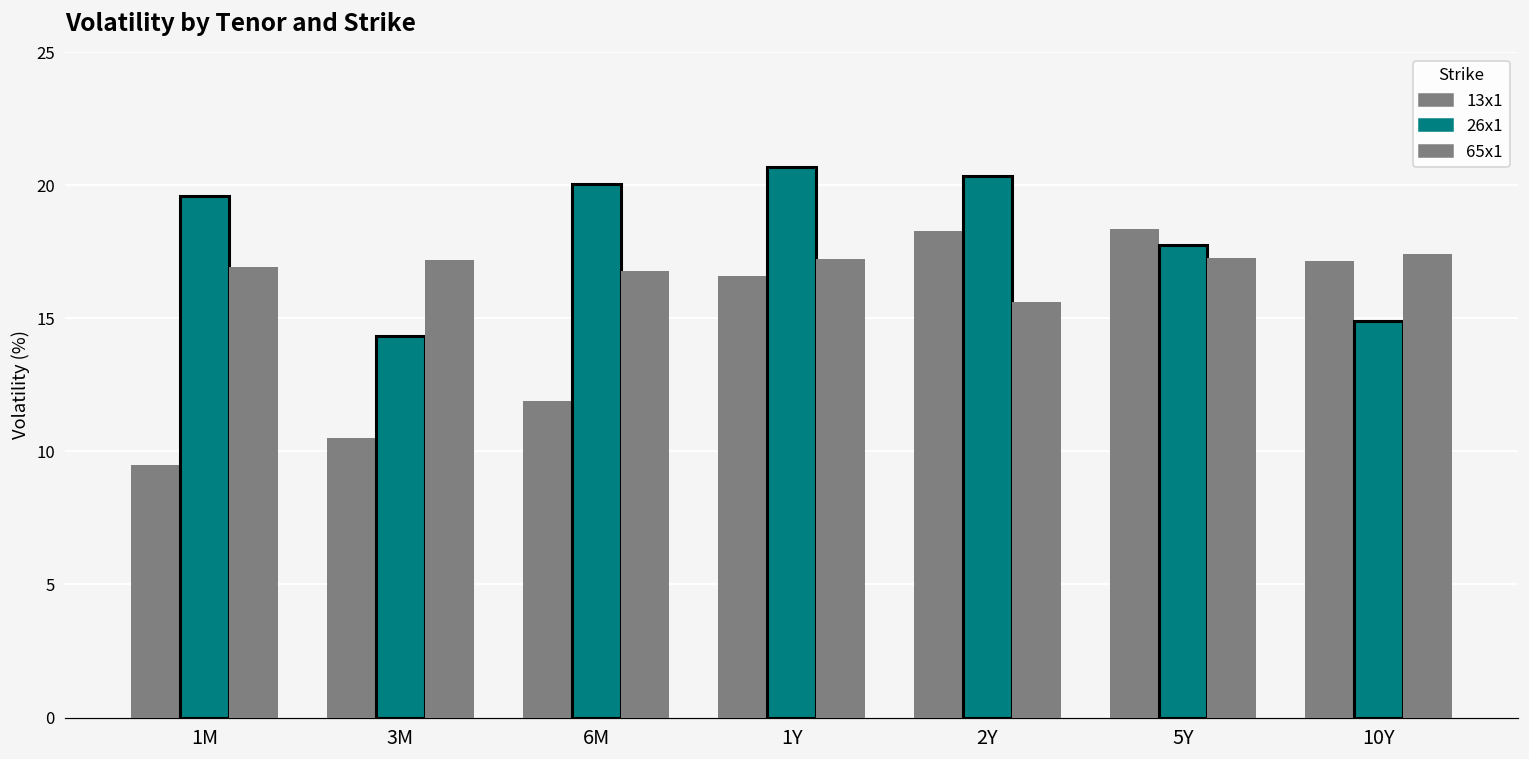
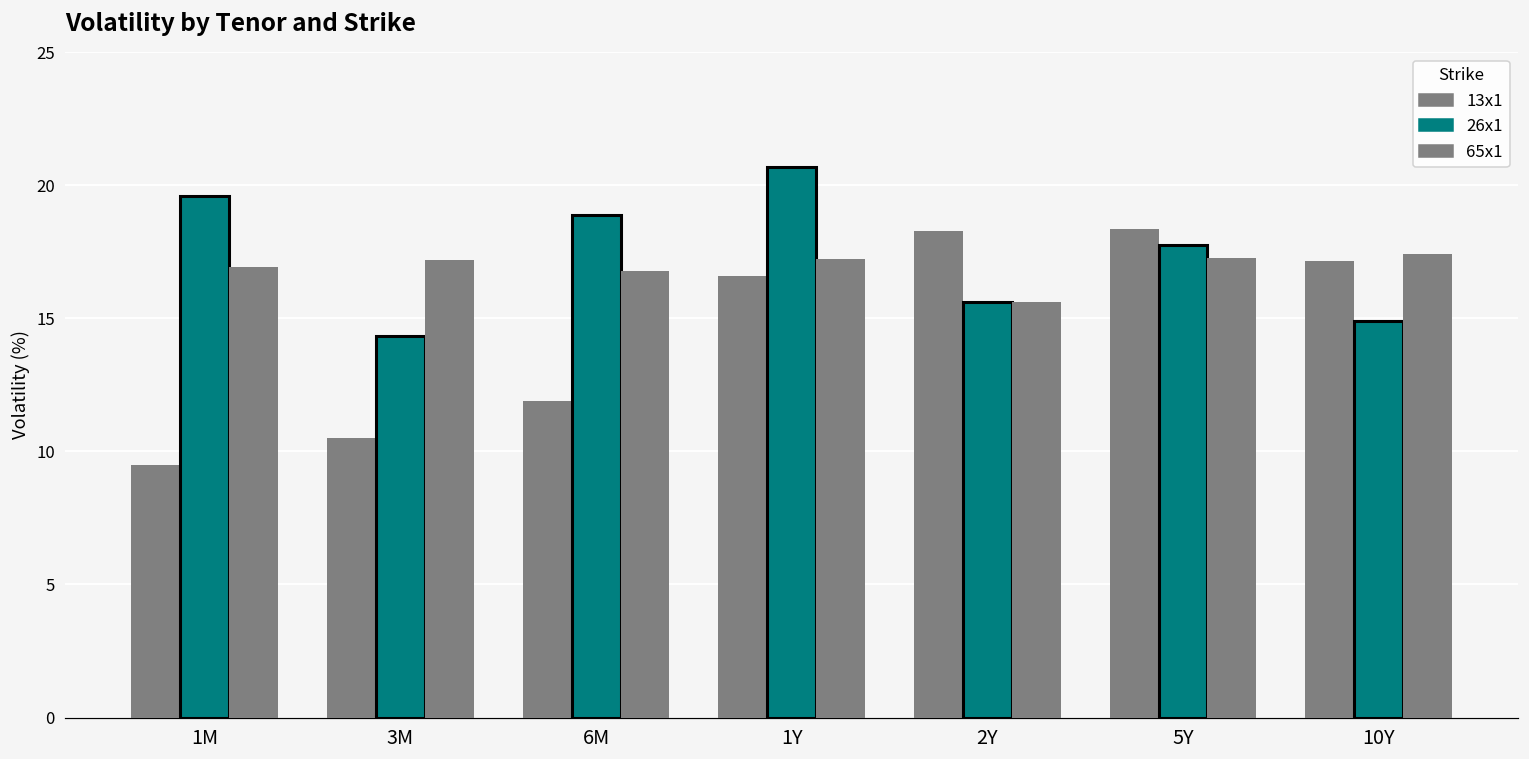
  {
    "26x1": {
      "1M": 19.6,
      "3M": 14.3,
-     "6M": 20.1,
+     "6M": 18.9,
      "1Y": 20.7,
-     "2Y": 20.3,
+     "2Y": 15.6,
      "5Y": 17.7,
      "10Y": 14.9
    }
  }
